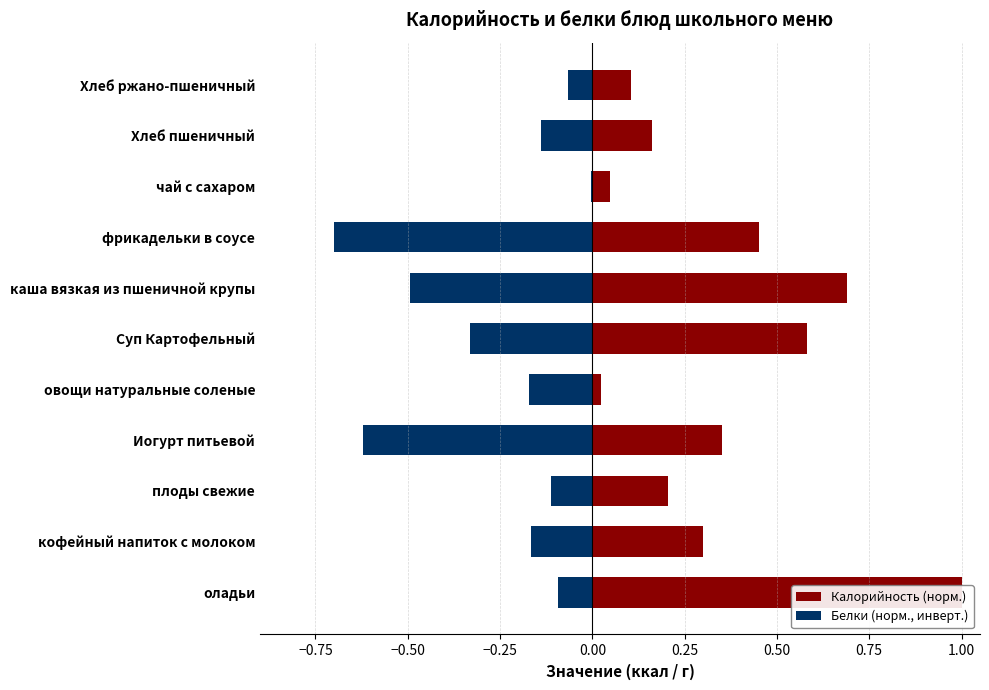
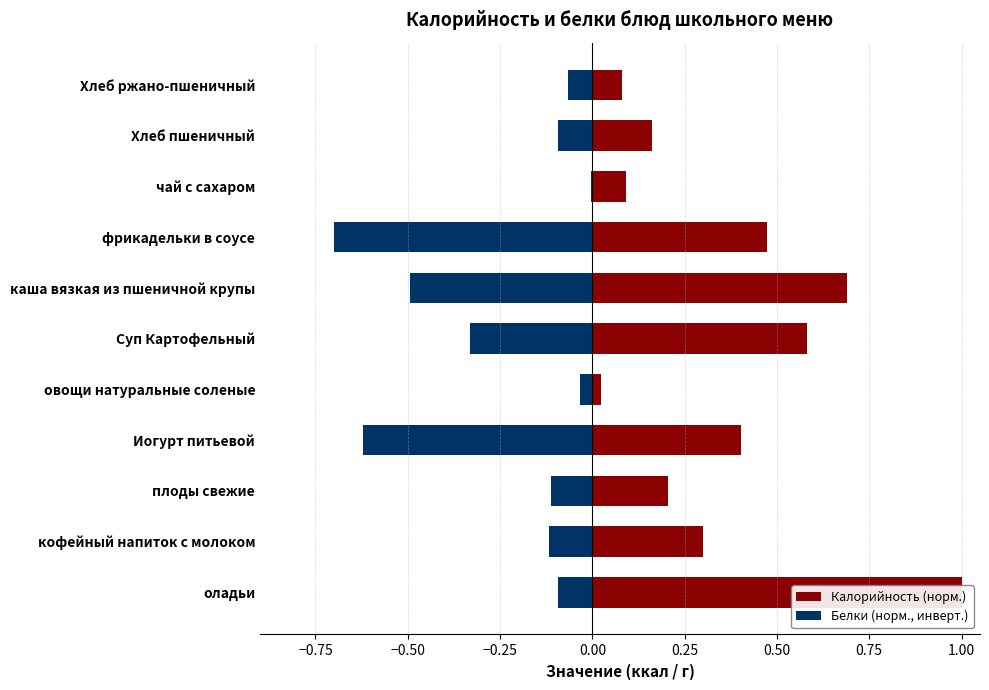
  {
    "Калорийность (норм.)": {
-     "Хлеб ржано-пшеничный": 0.11,
+     "Хлеб ржано-пшеничный": 0.08,
      "Хлеб пшеничный": 0.16,
-     "чай с сахаром": 0.05,
-     "фрикадельки в соусе": 0.45,
+     "чай с сахаром": 0.09,
+     "фрикадельки в соусе": 0.47,
      "каша вязкая из пшеничной крупы": 0.69,
      "Суп Картофельный": 0.58,
      "овощи натуральные соленые": 0.02,
-     "Иогурт питьевой": 0.35,
+     "Иогурт питьевой": 0.40,
      "плоды свежие": 0.20,
      "кофейный напиток с молоком": 0.30
    },
    "Белки (норм., инверт.)": {
      "Хлеб ржано-пшеничный": -0.07,
-     "Хлеб пшеничный": -0.14,
+     "Хлеб пшеничный": -0.09,
      "фрикадельки в соусе": -0.70,
      "каша вязкая из пшеничной крупы": -0.49,
      "Суп Картофельный": -0.33,
-     "овощи натуральные соленые": -0.17,
+     "овощи натуральные соленые": -0.03,
      "Иогурт питьевой": -0.62,
      "плоды свежие": -0.11,
-     "кофейный напиток с молоком": -0.17,
+     "кофейный напиток с молоком": -0.12,
      "оладьи": -0.09
    }
  }
